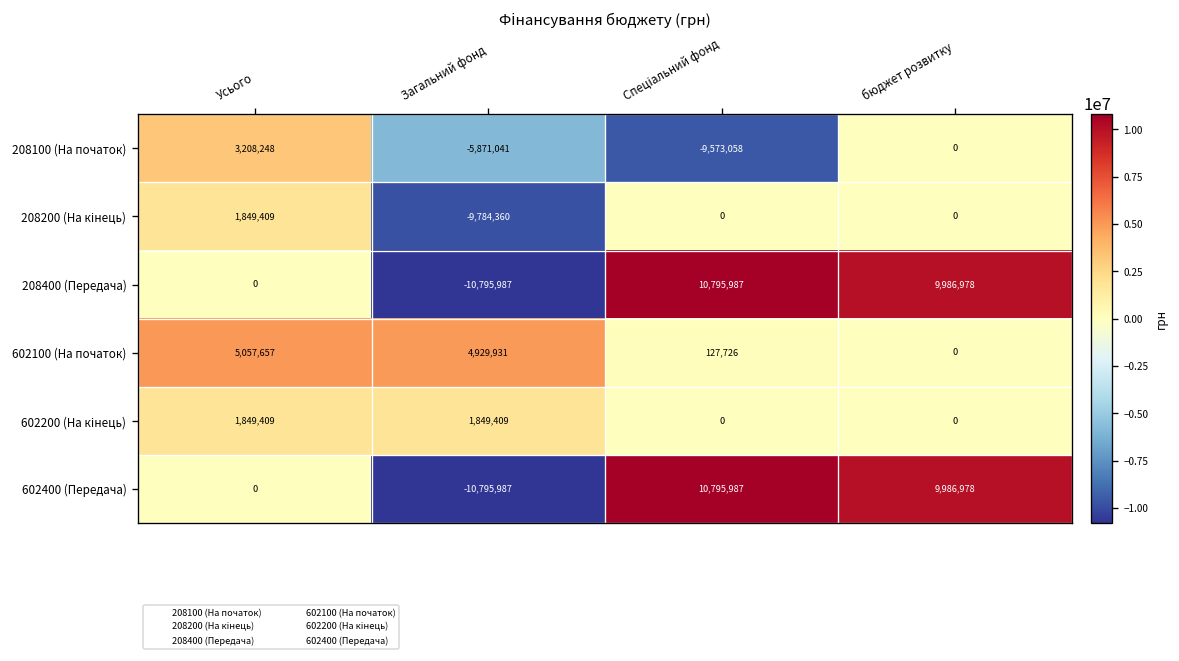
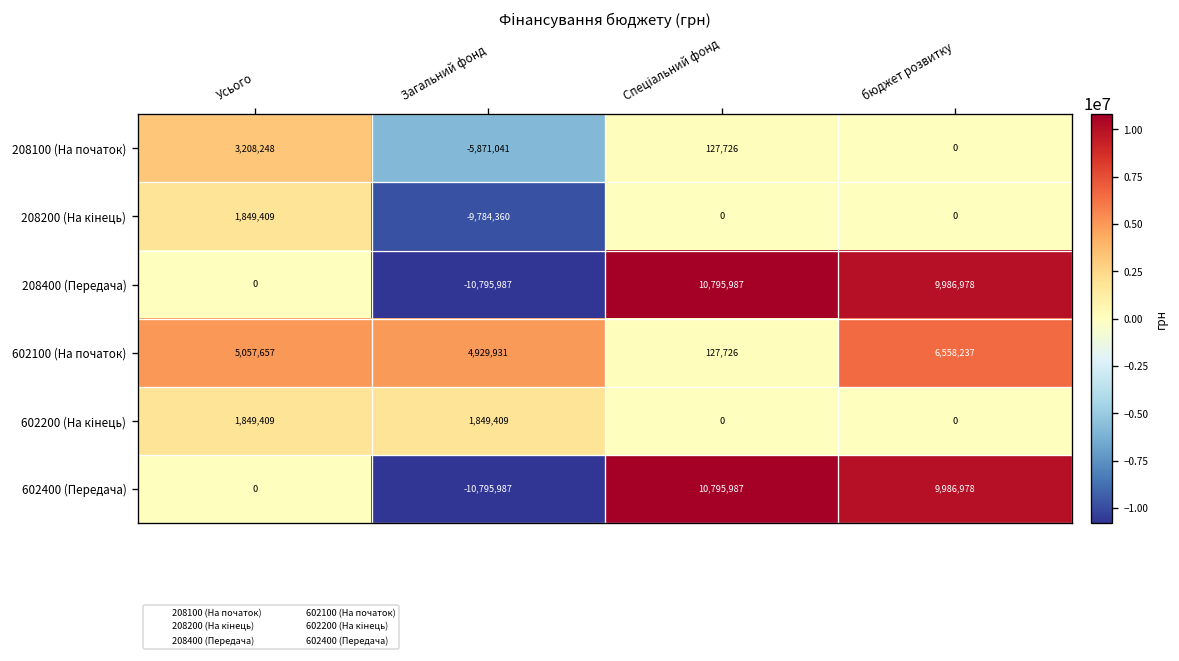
  {
    "208100 (На початок)": {
      "Усього": "3,208,248",
      "Загальний фонд": "-5,871,041",
-     "Спеціальний фонд": "-9,573,058",
+     "Спеціальний фонд": "127,726",
      "бюджет розвитку": "0"
    },
    "208200 (На кінець)": {
      "Усього": "1,849,409",
      "Загальний фонд": "-9,784,360",
      "Спеціальний фонд": "0",
      "бюджет розвитку": "0"
    },
    "208400 (Передача)": {
      "Усього": "0",
      "Загальний фонд": "-10,795,987",
      "Спеціальний фонд": "10,795,987",
      "бюджет розвитку": "9,986,978"
    },
    "602100 (На початок)": {
      "Усього": "5,057,657",
      "Загальний фонд": "4,929,931",
      "Спеціальний фонд": "127,726",
-     "бюджет розвитку": "0"
+     "бюджет розвитку": "6,558,237"
    },
    "602200 (На кінець)": {
      "Усього": "1,849,409",
      "Загальний фонд": "1,849,409",
      "Спеціальний фонд": "0",
      "бюджет розвитку": "0"
    },
    "602400 (Передача)": {
      "Усього": "0",
      "Загальний фонд": "-10,795,987",
      "Спеціальний фонд": "10,795,987",
      "бюджет розвитку": "9,986,978"
    }
  }
